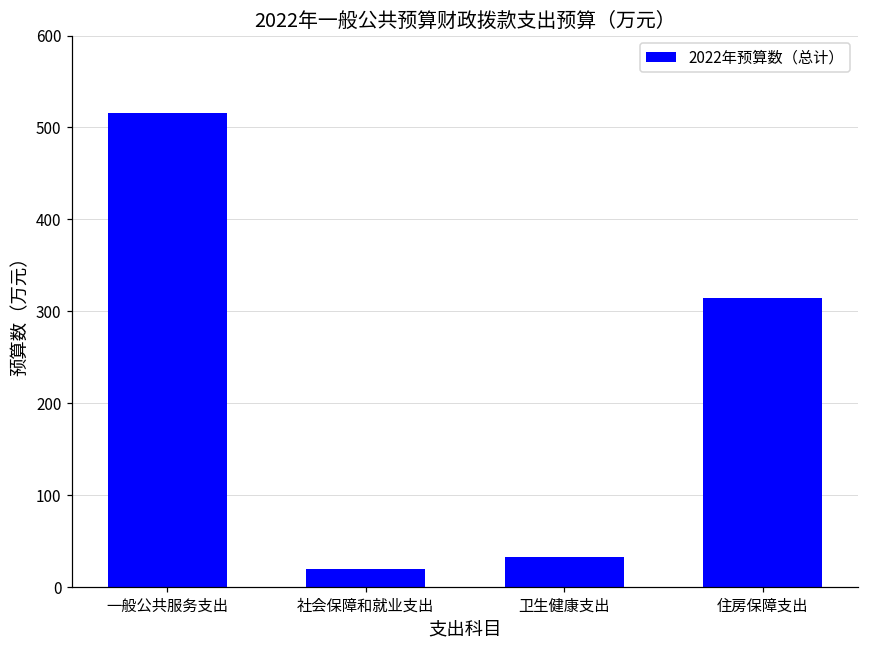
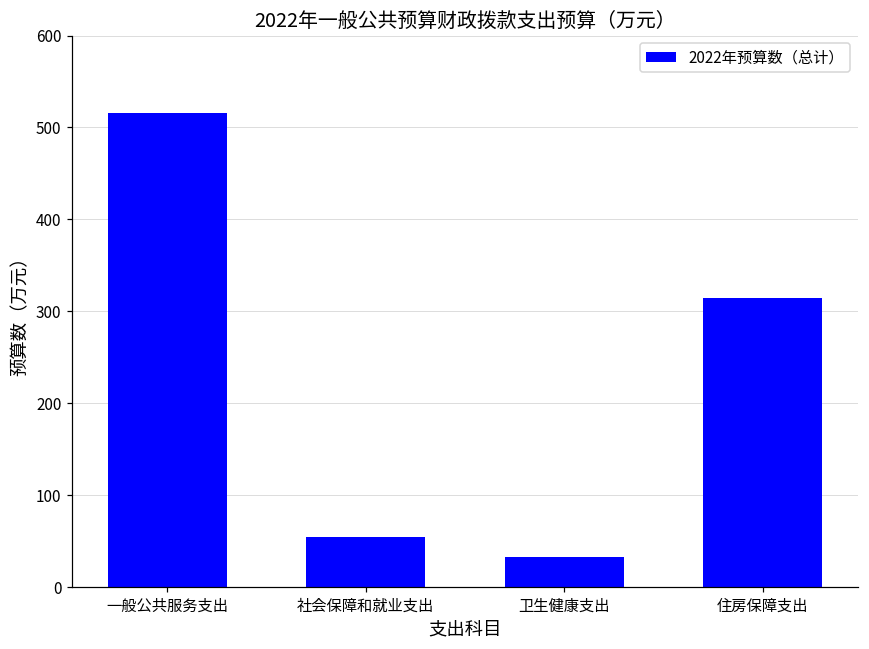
  {
    "一般公共服务支出": 520,
-   "社会保障和就业支出": 20,
+   "社会保障和就业支出": 50,
    "卫生健康支出": 30,
    "住房保障支出": 310
  }
